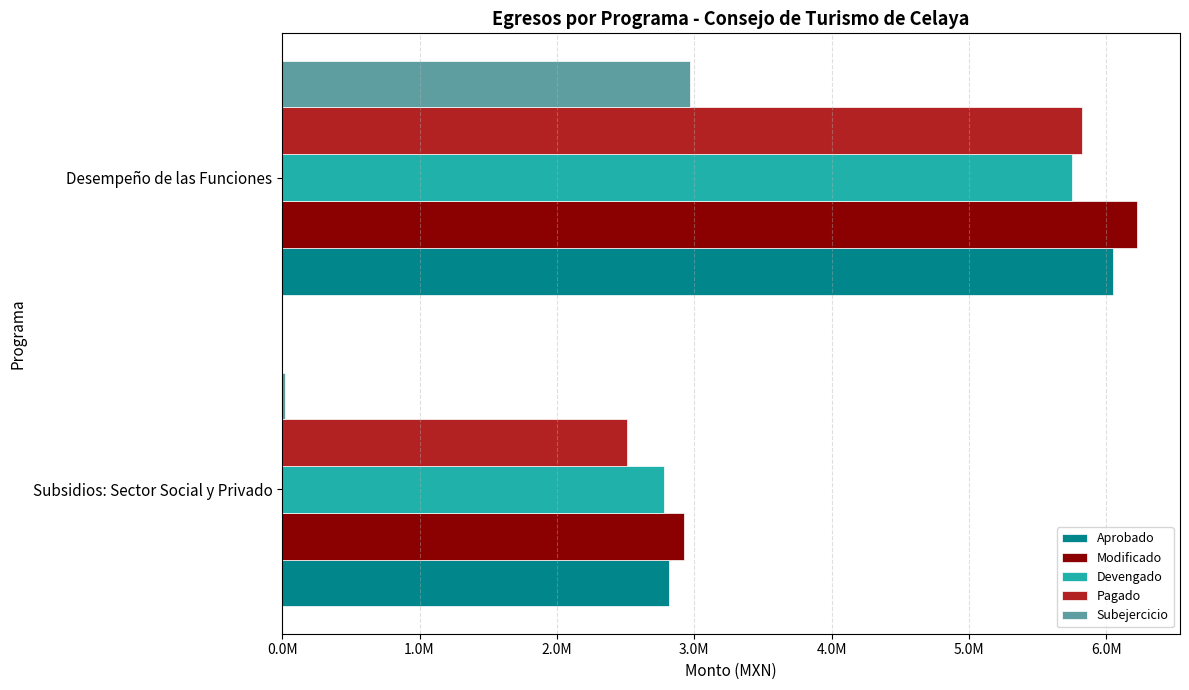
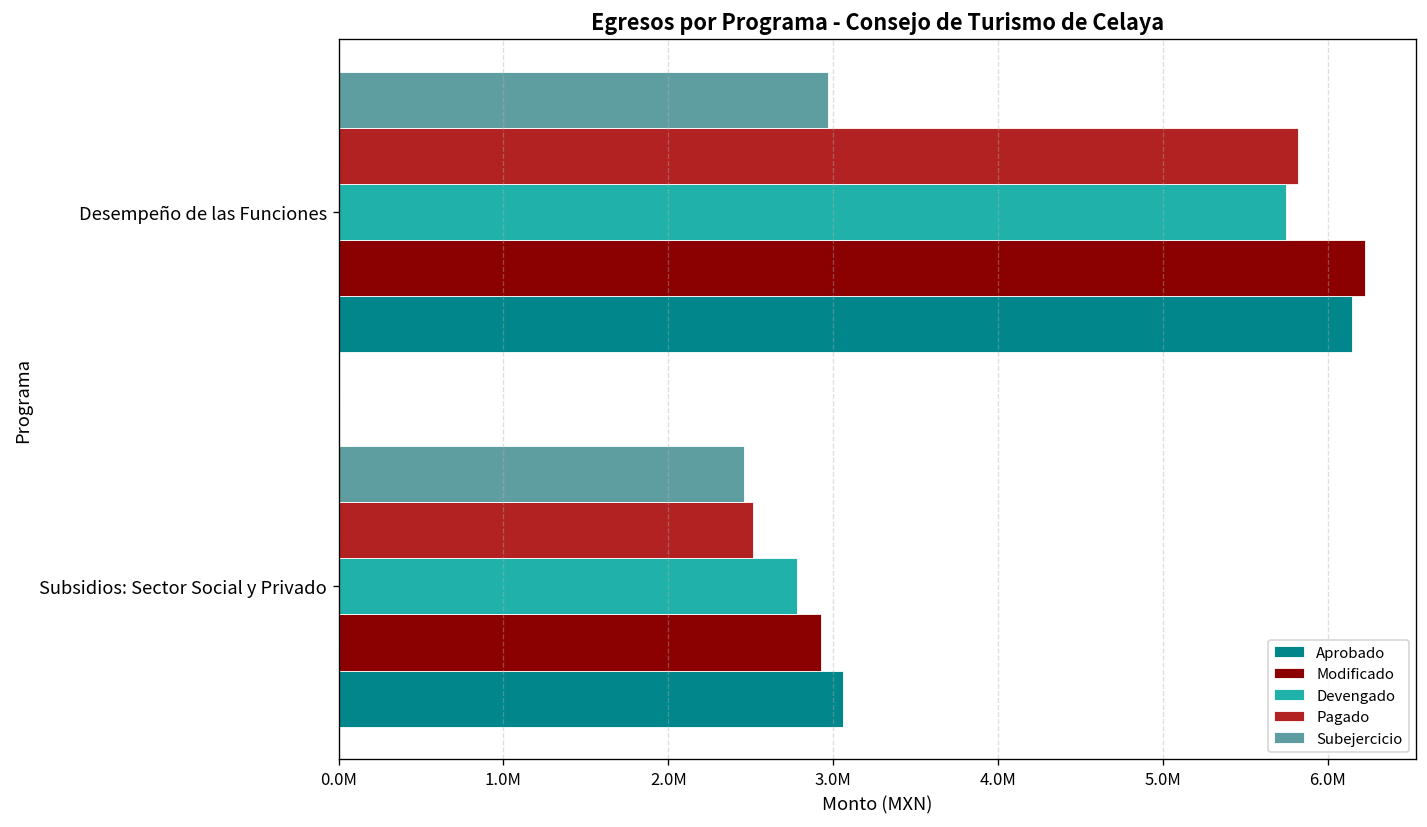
  {
    "Aprobado": {
-     "Desempeño de las Funciones": 6050000,
-     "Subsidios: Sector Social y Privado": 2820000
+     "Desempeño de las Funciones": 6150000,
+     "Subsidios: Sector Social y Privado": 3060000
    },
    "Modificado": {
      "Desempeño de las Funciones": 6220000,
      "Subsidios: Sector Social y Privado": 2920000
    },
    "Devengado": {
      "Desempeño de las Funciones": 5750000,
      "Subsidios: Sector Social y Privado": 2780000
    },
    "Pagado": {
      "Desempeño de las Funciones": 5820000,
      "Subsidios: Sector Social y Privado": 2510000
    },
    "Subejercicio": {
      "Desempeño de las Funciones": 2970000,
-     "Subsidios: Sector Social y Privado": 20000
+     "Subsidios: Sector Social y Privado": 2460000
    }
  }
